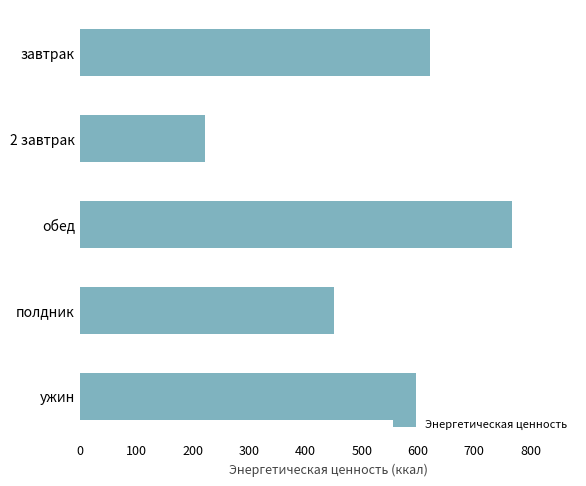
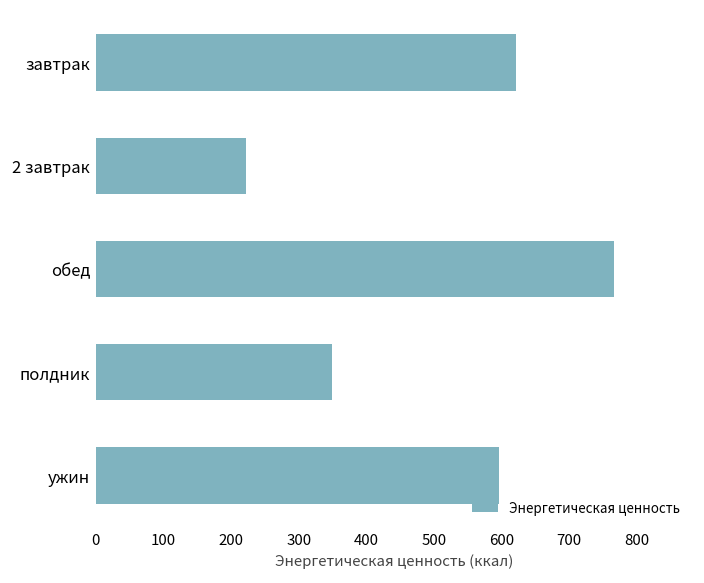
  {
    "завтрак": 620,
    "2 завтрак": 220,
    "обед": 770,
-   "полдник": 450,
+   "полдник": 350,
    "ужин": 600
  }
